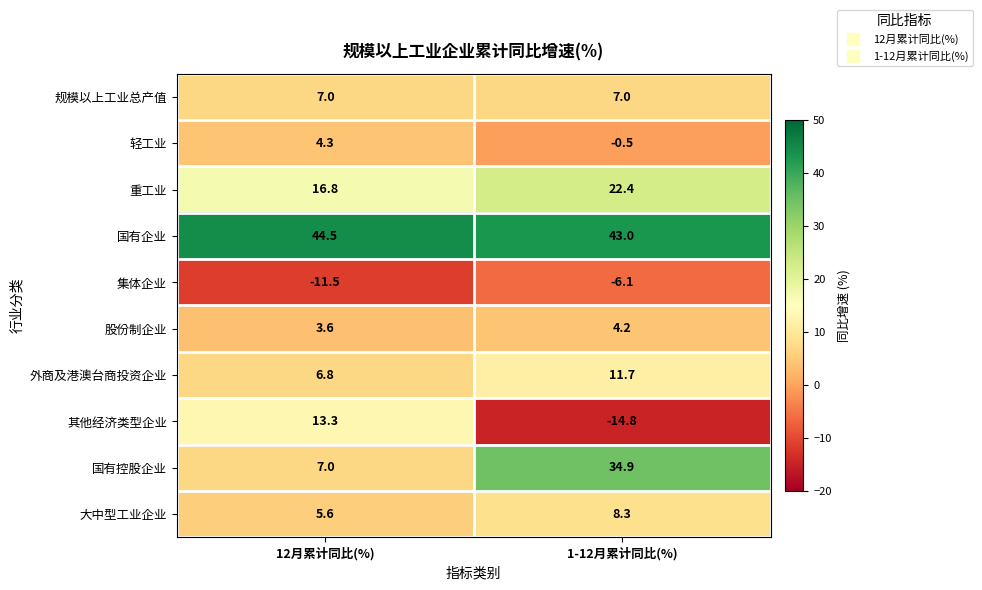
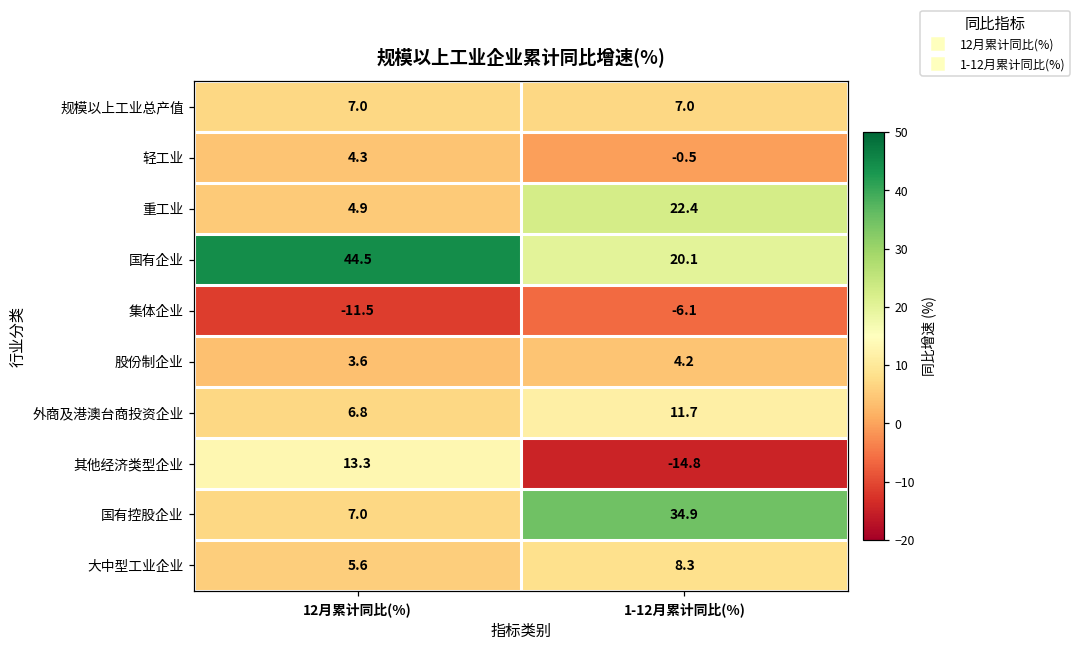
  {
    "规模以上工业总产值": {
      "12月累计同比(%)": 7.0,
      "1-12月累计同比(%)": 7.0
    },
    "轻工业": {
      "12月累计同比(%)": 4.3,
      "1-12月累计同比(%)": -0.5
    },
    "重工业": {
-     "12月累计同比(%)": 16.8,
+     "12月累计同比(%)": 4.9,
      "1-12月累计同比(%)": 22.4
    },
    "国有企业": {
      "12月累计同比(%)": 44.5,
-     "1-12月累计同比(%)": 43.0
+     "1-12月累计同比(%)": 20.1
    },
    "集体企业": {
      "12月累计同比(%)": -11.5,
      "1-12月累计同比(%)": -6.1
    },
    "股份制企业": {
      "12月累计同比(%)": 3.6,
      "1-12月累计同比(%)": 4.2
    },
    "外商及港澳台商投资企业": {
      "12月累计同比(%)": 6.8,
      "1-12月累计同比(%)": 11.7
    },
    "其他经济类型企业": {
      "12月累计同比(%)": 13.3,
      "1-12月累计同比(%)": -14.8
    },
    "国有控股企业": {
      "12月累计同比(%)": 7.0,
      "1-12月累计同比(%)": 34.9
    },
    "大中型工业企业": {
      "12月累计同比(%)": 5.6,
      "1-12月累计同比(%)": 8.3
    }
  }
